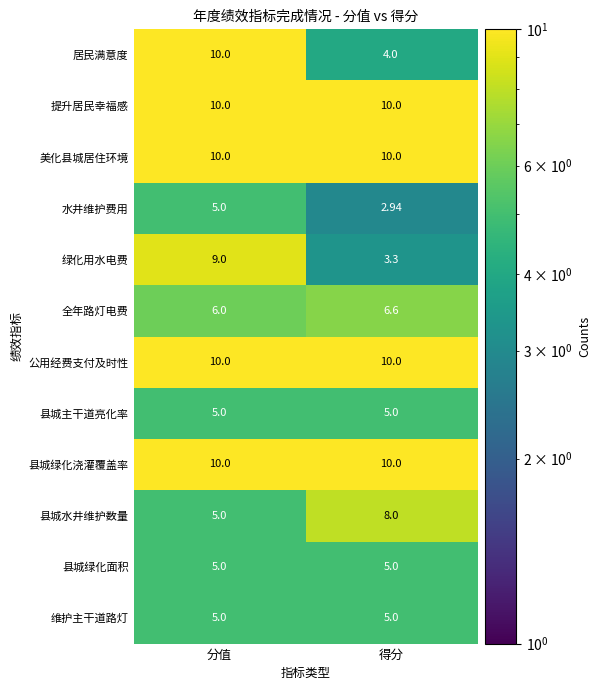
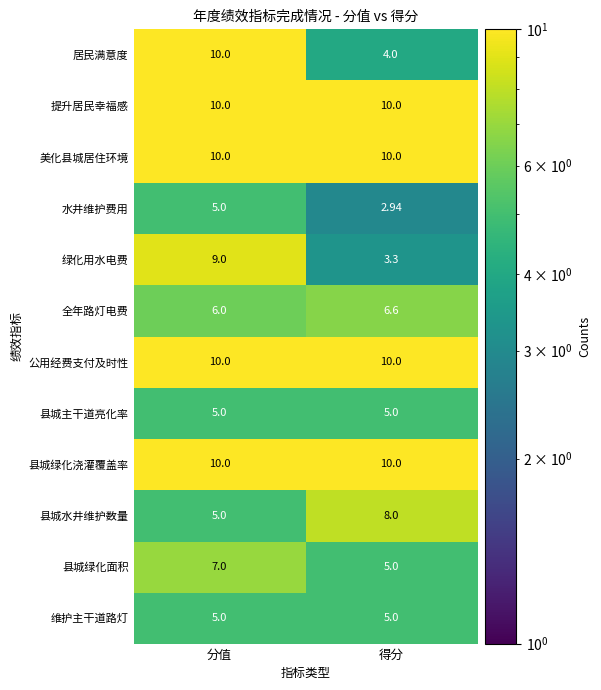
  {
    "居民满意度": {
      "分值": 10.0,
      "得分": 4.0
    },
    "提升居民幸福感": {
      "分值": 10.0,
      "得分": 10.0
    },
    "美化县城居住环境": {
      "分值": 10.0,
      "得分": 10.0
    },
    "水井维护费用": {
      "分值": 5.0,
      "得分": 2.94
    },
    "绿化用水电费": {
      "分值": 9.0,
      "得分": 3.3
    },
    "全年路灯电费": {
      "分值": 6.0,
      "得分": 6.6
    },
    "公用经费支付及时性": {
      "分值": 10.0,
      "得分": 10.0
    },
    "县城主干道亮化率": {
      "分值": 5.0,
      "得分": 5.0
    },
    "县城绿化浇灌覆盖率": {
      "分值": 10.0,
      "得分": 10.0
    },
    "县城水井维护数量": {
      "分值": 5.0,
      "得分": 8.0
    },
    "县城绿化面积": {
-     "分值": 5.0,
+     "分值": 7.0,
      "得分": 5.0
    },
    "维护主干道路灯": {
      "分值": 5.0,
      "得分": 5.0
    }
  }
